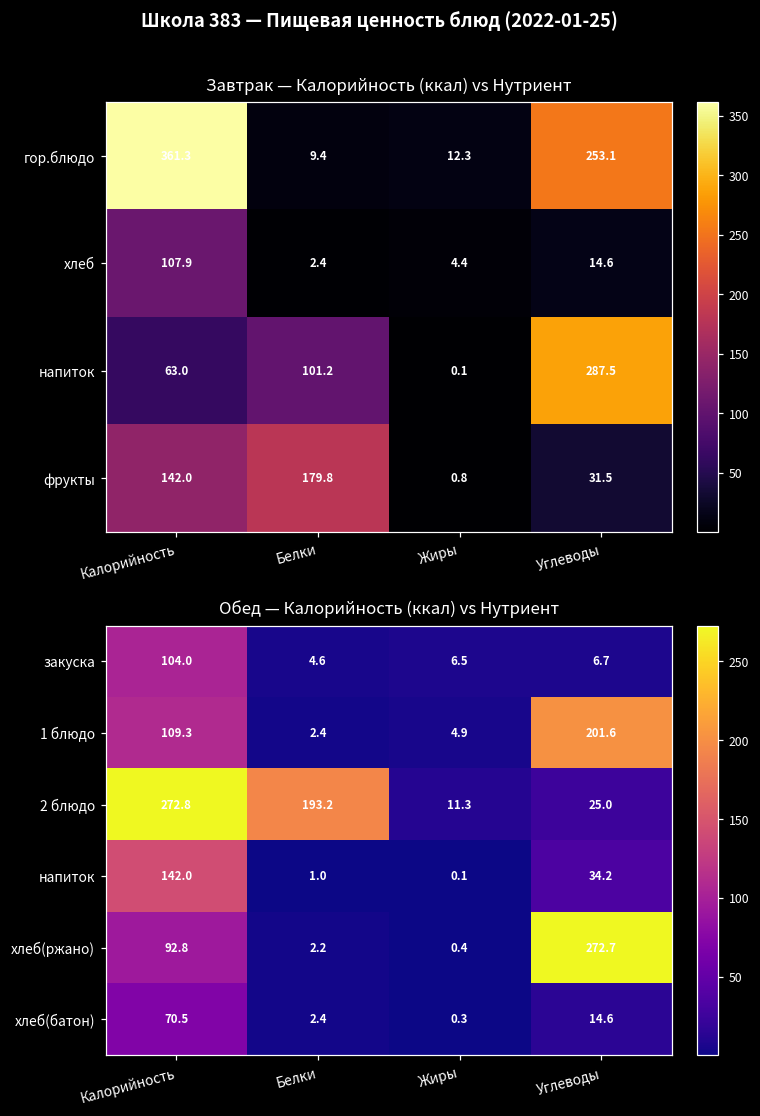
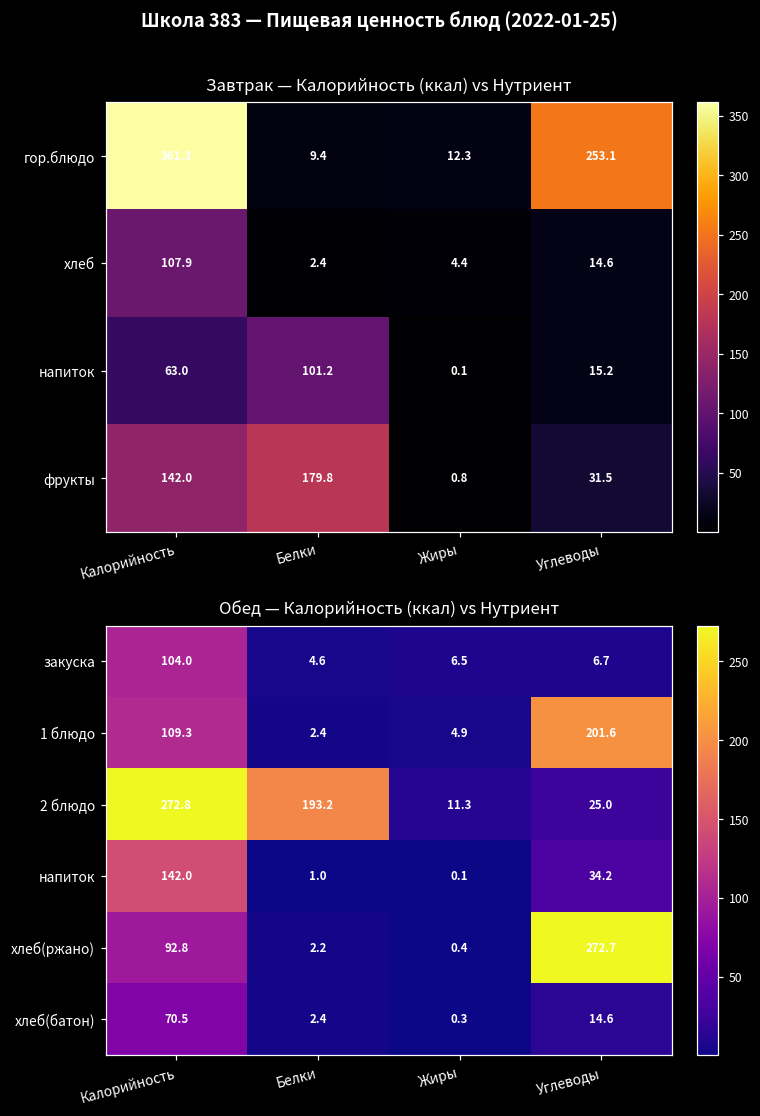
  {
    "Завтрак — Калорийность (ккал) vs Нутриент": {
      "гор.блюдо": {
        "Калорийность": 361.3,
        "Белки": 9.4,
        "Жиры": 12.3,
        "Углеводы": 253.1
      },
      "хлеб": {
        "Калорийность": 107.9,
        "Белки": 2.4,
        "Жиры": 4.4,
        "Углеводы": 14.6
      },
      "напиток": {
        "Калорийность": 63.0,
        "Белки": 101.2,
        "Жиры": 0.1,
-       "Углеводы": 287.5
+       "Углеводы": 15.2
      },
      "фрукты": {
        "Калорийность": 142.0,
        "Белки": 179.8,
        "Жиры": 0.8,
        "Углеводы": 31.5
      }
    },
    "Обед — Калорийность (ккал) vs Нутриент": {
      "закуска": {
        "Калорийность": 104.0,
        "Белки": 4.6,
        "Жиры": 6.5,
        "Углеводы": 6.7
      },
      "1 блюдо": {
        "Калорийность": 109.3,
        "Белки": 2.4,
        "Жиры": 4.9,
        "Углеводы": 201.6
      },
      "2 блюдо": {
        "Калорийность": 272.8,
        "Белки": 193.2,
        "Жиры": 11.3,
        "Углеводы": 25.0
      },
      "напиток": {
        "Калорийность": 142.0,
        "Белки": 1.0,
        "Жиры": 0.1,
        "Углеводы": 34.2
      },
      "хлеб(ржано)": {
        "Калорийность": 92.8,
        "Белки": 2.2,
        "Жиры": 0.4,
        "Углеводы": 272.7
      },
      "хлеб(батон)": {
        "Калорийность": 70.5,
        "Белки": 2.4,
        "Жиры": 0.3,
        "Углеводы": 14.6
      }
    }
  }
